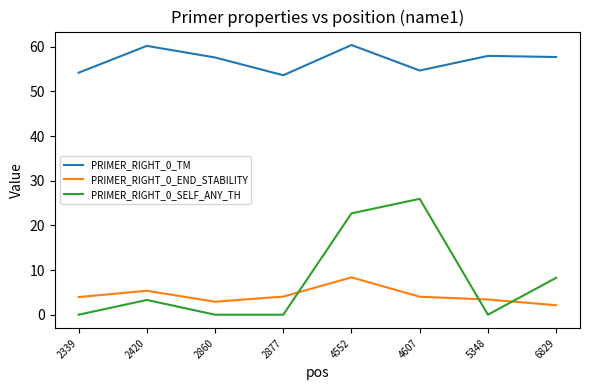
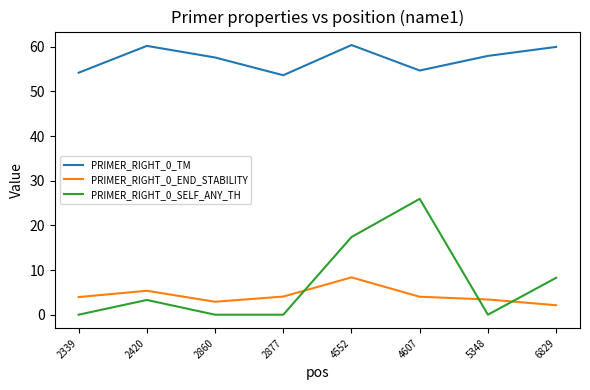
  {
    "PRIMER_RIGHT_0_TM": {
      "2339": 54,
      "2420": 60,
      "2860": 58,
      "2877": 54,
      "4552": 60,
      "4607": 55,
      "5348": 58,
-     "6829": 58
+     "6829": 60
    },
    "PRIMER_RIGHT_0_END_STABILITY": {
      "2339": 4,
      "2420": 5,
      "2860": 3,
      "2877": 4,
      "4552": 8,
      "4607": 4,
      "5348": 3,
      "6829": 2
    },
    "PRIMER_RIGHT_0_SELF_ANY_TH": {
      "2339": 0,
      "2420": 3,
      "2860": 0,
      "2877": 0,
-     "4552": 23,
+     "4552": 17,
      "4607": 26,
      "5348": 0,
      "6829": 8
    }
  }
